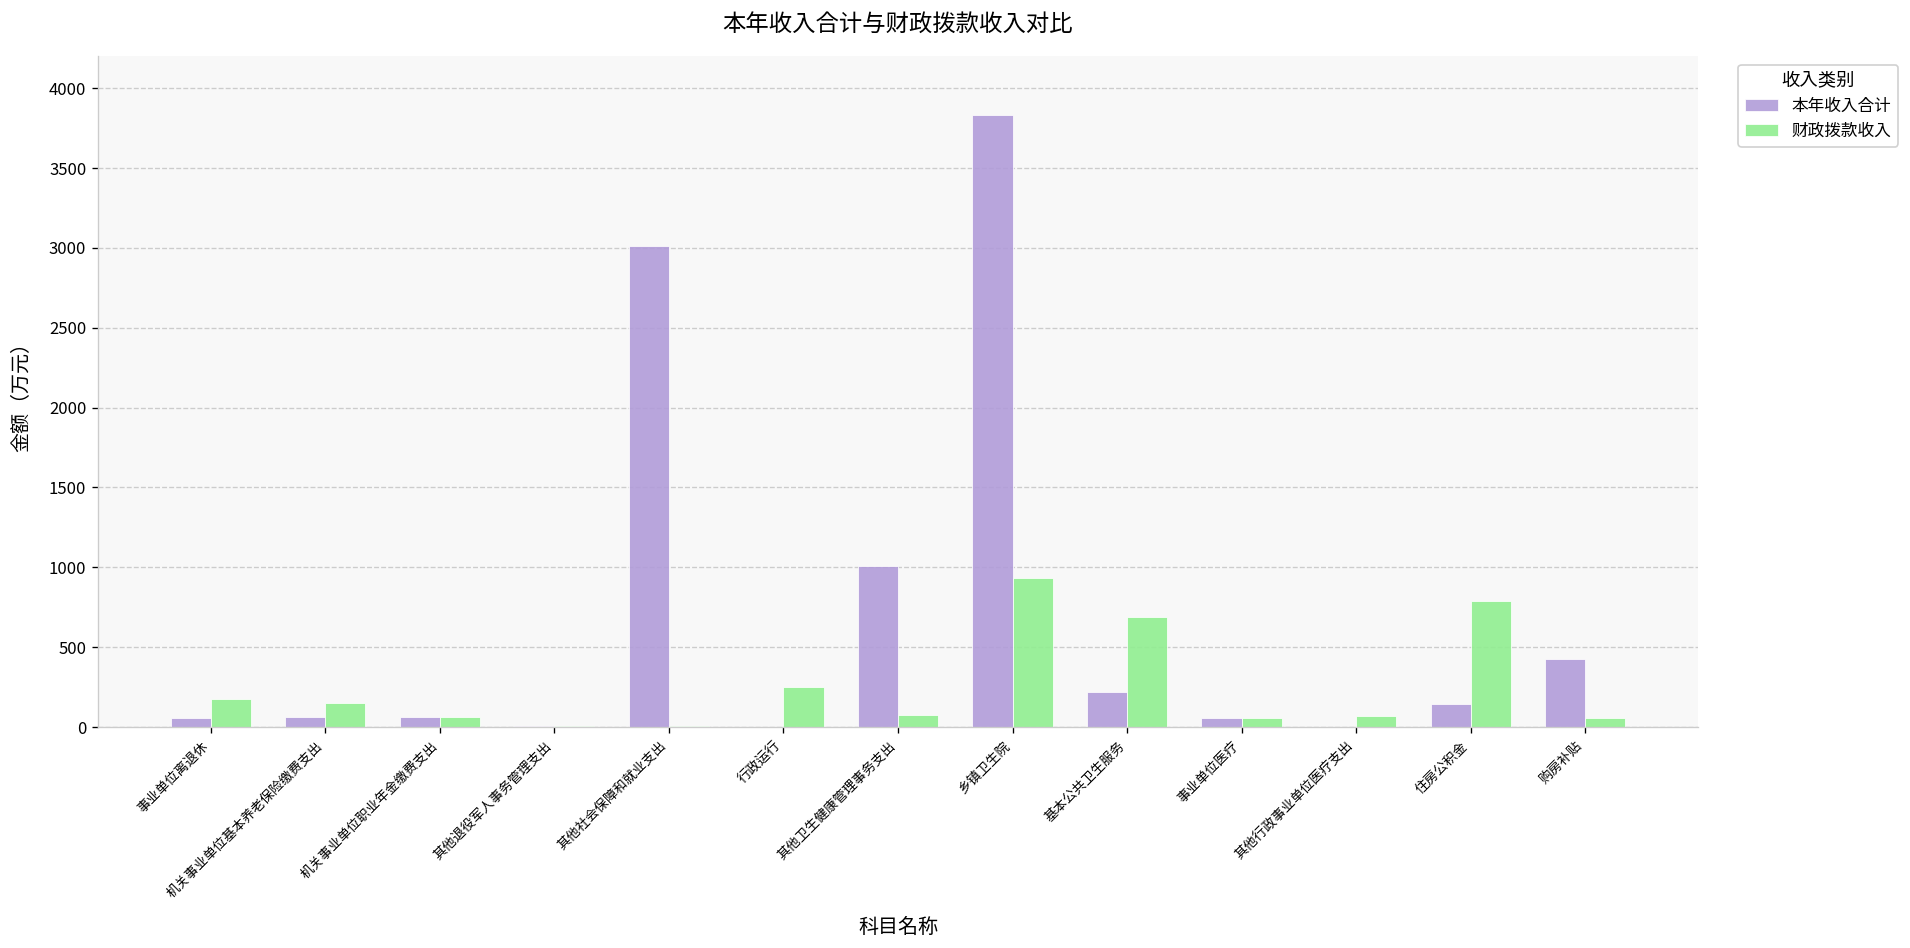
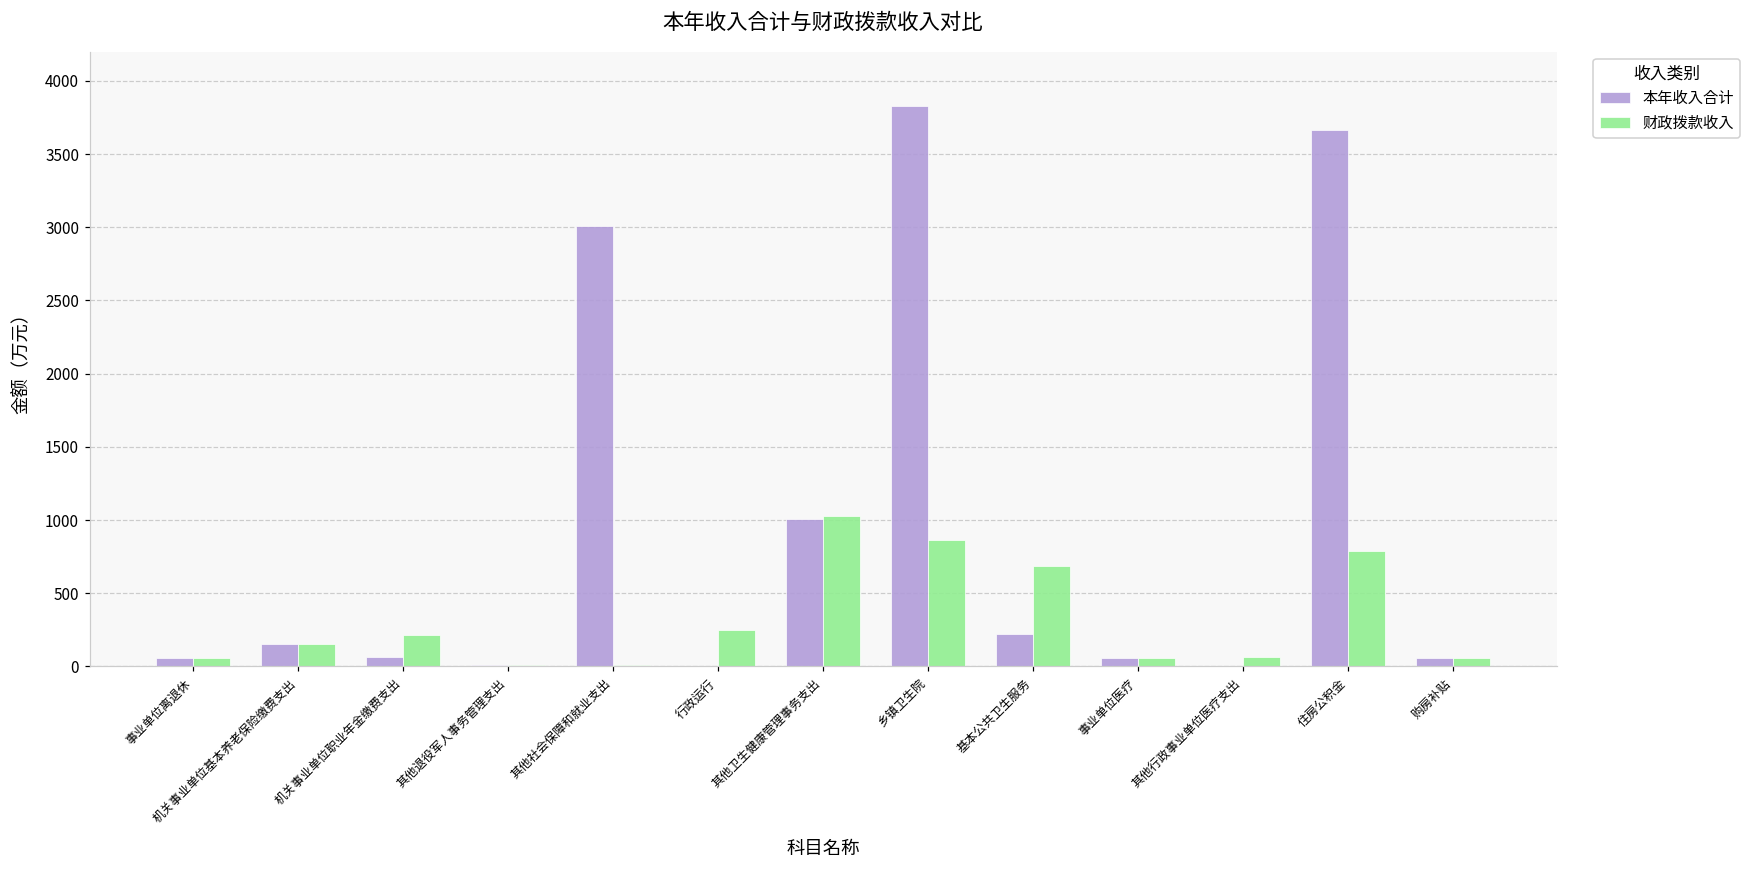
  {
    "本年收入合计": {
      "事业单位离退休": 50,
-     "机关事业单位基本养老保险缴费支出": 60,
+     "机关事业单位基本养老保险缴费支出": 150,
      "机关事业单位职业年金缴费支出": 60,
      "其他社会保障和就业支出": 3010,
      "其他卫生健康管理事务支出": 1010,
      "乡镇卫生院": 3830,
      "基本公共卫生服务": 220,
      "事业单位医疗": 50,
-     "住房公积金": 140,
-     "购房补贴": 430
+     "住房公积金": 3660,
+     "购房补贴": 60
    },
    "财政拨款收入": {
-     "事业单位离退休": 180,
+     "事业单位离退休": 50,
      "机关事业单位基本养老保险缴费支出": 150,
-     "机关事业单位职业年金缴费支出": 60,
+     "机关事业单位职业年金缴费支出": 220,
      "行政运行": 250,
-     "其他卫生健康管理事务支出": 70,
-     "乡镇卫生院": 940,
+     "其他卫生健康管理事务支出": 1030,
+     "乡镇卫生院": 860,
      "基本公共卫生服务": 690,
      "事业单位医疗": 50,
      "其他行政事业单位医疗支出": 70,
      "住房公积金": 790,
      "购房补贴": 60
    }
  }
